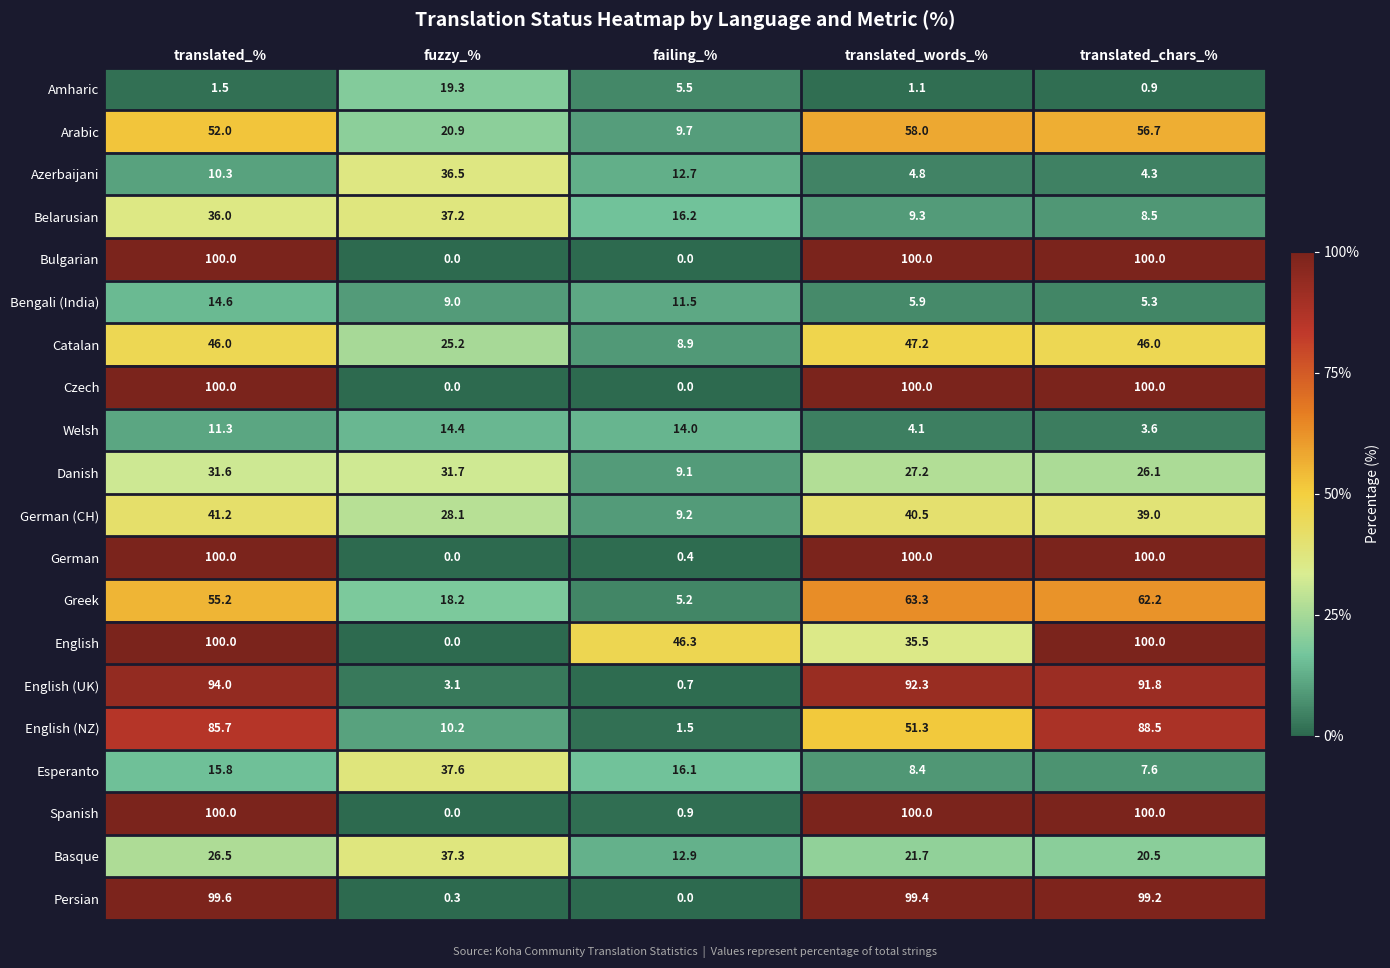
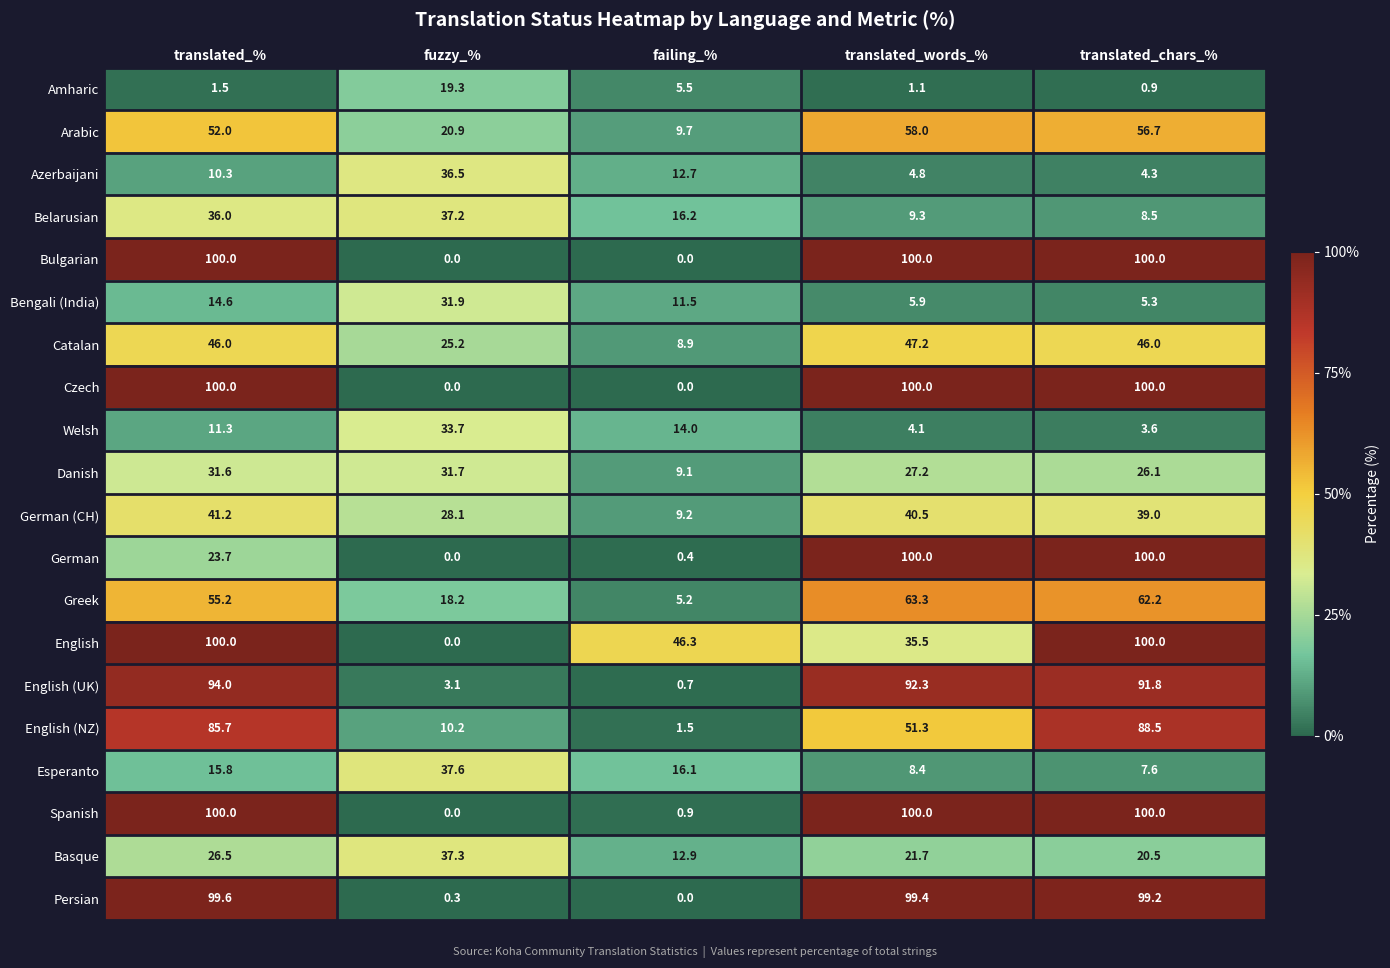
  {
    "Amharic": {
      "translated_%": 1.5,
      "fuzzy_%": 19.3,
      "failing_%": 5.5,
      "translated_words_%": 1.1,
      "translated_chars_%": 0.9
    },
    "Arabic": {
      "translated_%": 52.0,
      "fuzzy_%": 20.9,
      "failing_%": 9.7,
      "translated_words_%": 58.0,
      "translated_chars_%": 56.7
    },
    "Azerbaijani": {
      "translated_%": 10.3,
      "fuzzy_%": 36.5,
      "failing_%": 12.7,
      "translated_words_%": 4.8,
      "translated_chars_%": 4.3
    },
    "Belarusian": {
      "translated_%": 36.0,
      "fuzzy_%": 37.2,
      "failing_%": 16.2,
      "translated_words_%": 9.3,
      "translated_chars_%": 8.5
    },
    "Bulgarian": {
      "translated_%": 100.0,
      "fuzzy_%": 0.0,
      "failing_%": 0.0,
      "translated_words_%": 100.0,
      "translated_chars_%": 100.0
    },
    "Bengali (India)": {
      "translated_%": 14.6,
-     "fuzzy_%": 9.0,
+     "fuzzy_%": 31.9,
      "failing_%": 11.5,
      "translated_words_%": 5.9,
      "translated_chars_%": 5.3
    },
    "Catalan": {
      "translated_%": 46.0,
      "fuzzy_%": 25.2,
      "failing_%": 8.9,
      "translated_words_%": 47.2,
      "translated_chars_%": 46.0
    },
    "Czech": {
      "translated_%": 100.0,
      "fuzzy_%": 0.0,
      "failing_%": 0.0,
      "translated_words_%": 100.0,
      "translated_chars_%": 100.0
    },
    "Welsh": {
      "translated_%": 11.3,
-     "fuzzy_%": 14.4,
+     "fuzzy_%": 33.7,
      "failing_%": 14.0,
      "translated_words_%": 4.1,
      "translated_chars_%": 3.6
    },
    "Danish": {
      "translated_%": 31.6,
      "fuzzy_%": 31.7,
      "failing_%": 9.1,
      "translated_words_%": 27.2,
      "translated_chars_%": 26.1
    },
    "German (CH)": {
      "translated_%": 41.2,
      "fuzzy_%": 28.1,
      "failing_%": 9.2,
      "translated_words_%": 40.5,
      "translated_chars_%": 39.0
    },
    "German": {
-     "translated_%": 100.0,
+     "translated_%": 23.7,
      "fuzzy_%": 0.0,
      "failing_%": 0.4,
      "translated_words_%": 100.0,
      "translated_chars_%": 100.0
    },
    "Greek": {
      "translated_%": 55.2,
      "fuzzy_%": 18.2,
      "failing_%": 5.2,
      "translated_words_%": 63.3,
      "translated_chars_%": 62.2
    },
    "English": {
      "translated_%": 100.0,
      "fuzzy_%": 0.0,
      "failing_%": 46.3,
      "translated_words_%": 35.5,
      "translated_chars_%": 100.0
    },
    "English (UK)": {
      "translated_%": 94.0,
      "fuzzy_%": 3.1,
      "failing_%": 0.7,
      "translated_words_%": 92.3,
      "translated_chars_%": 91.8
    },
    "English (NZ)": {
      "translated_%": 85.7,
      "fuzzy_%": 10.2,
      "failing_%": 1.5,
      "translated_words_%": 51.3,
      "translated_chars_%": 88.5
    },
    "Esperanto": {
      "translated_%": 15.8,
      "fuzzy_%": 37.6,
      "failing_%": 16.1,
      "translated_words_%": 8.4,
      "translated_chars_%": 7.6
    },
    "Spanish": {
      "translated_%": 100.0,
      "fuzzy_%": 0.0,
      "failing_%": 0.9,
      "translated_words_%": 100.0,
      "translated_chars_%": 100.0
    },
    "Basque": {
      "translated_%": 26.5,
      "fuzzy_%": 37.3,
      "failing_%": 12.9,
      "translated_words_%": 21.7,
      "translated_chars_%": 20.5
    },
    "Persian": {
      "translated_%": 99.6,
      "fuzzy_%": 0.3,
      "failing_%": 0.0,
      "translated_words_%": 99.4,
      "translated_chars_%": 99.2
    }
  }
